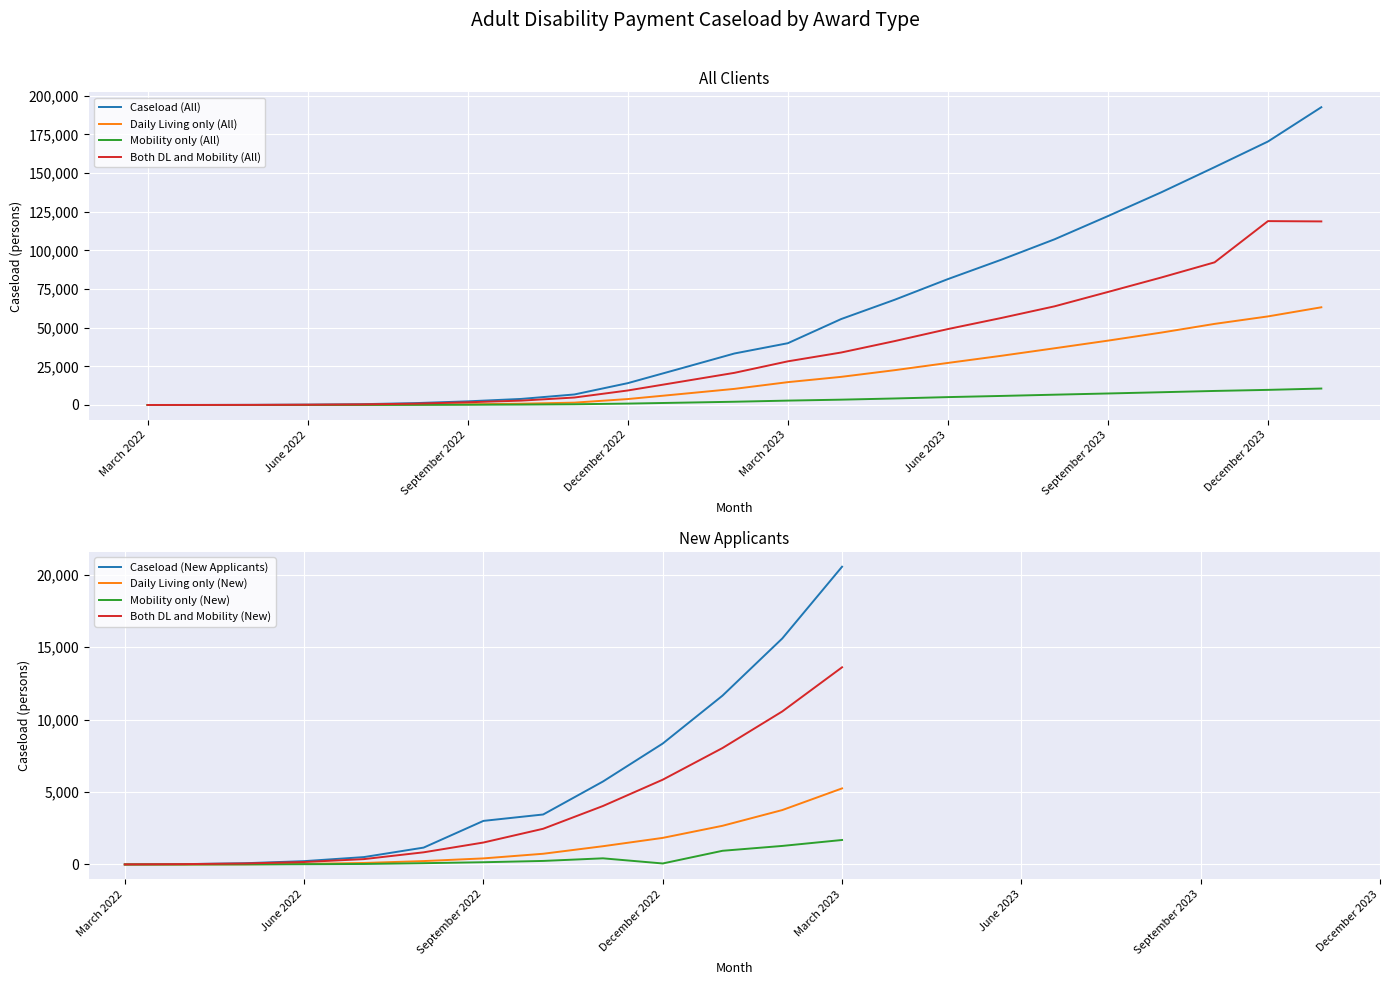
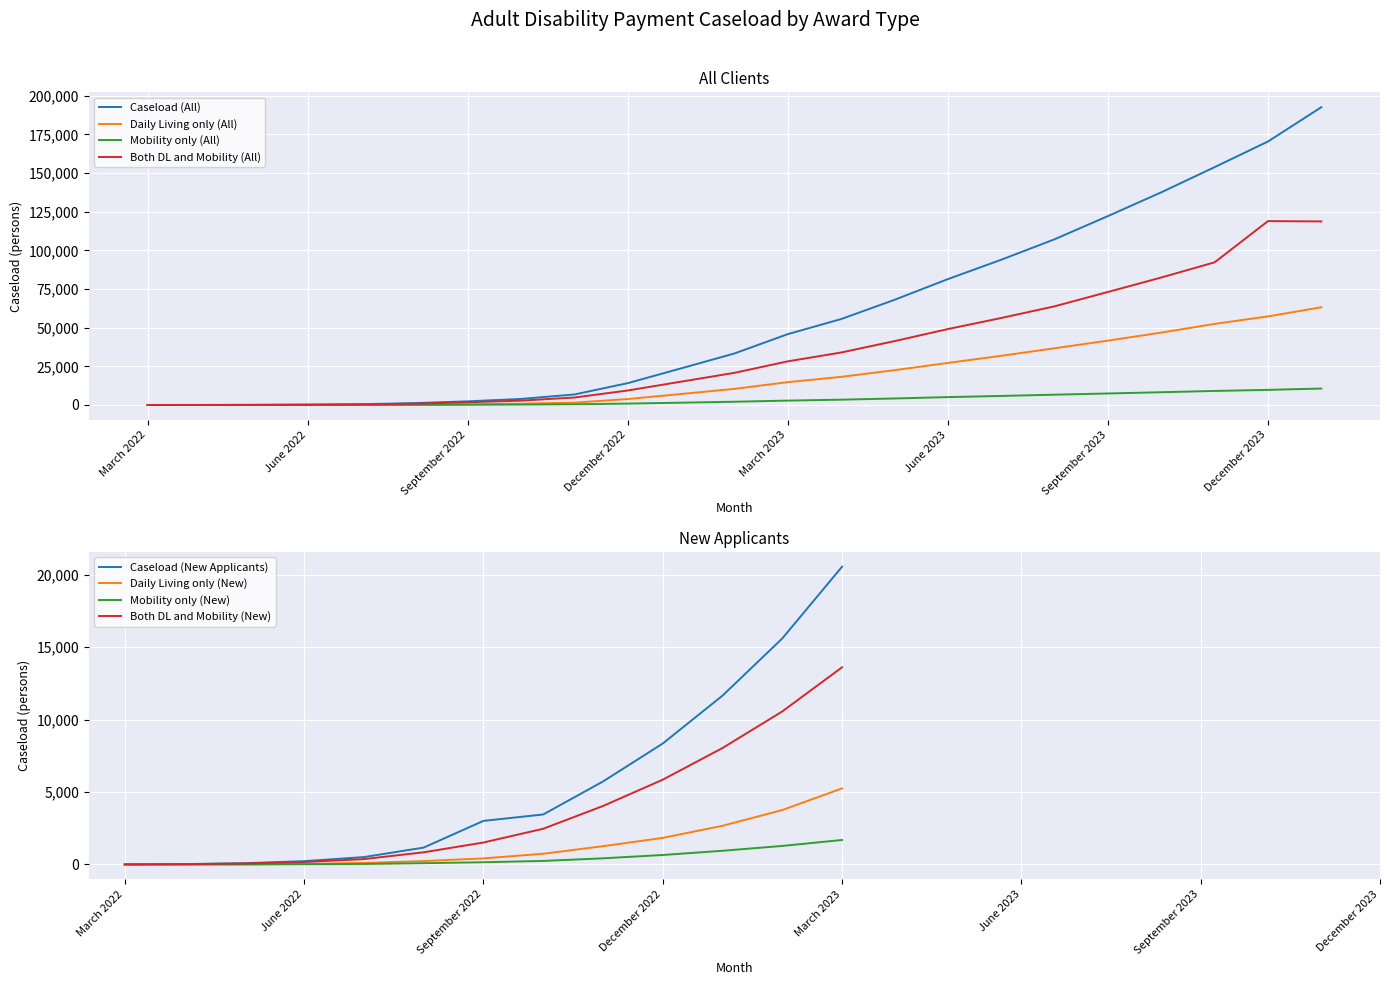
  {
    "All Clients": {
      "Caseload (All)": {
        "December 2022": "14,000",
-       "March 2023": "40,000",
+       "March 2023": "46,000",
        "June 2023": "81,000",
        "September 2023": "122,000",
        "December 2023": "170,000"
      },
      "Daily Living only (All)": {
        "December 2022": "4,000",
        "March 2023": "15,000",
        "June 2023": "27,000",
        "September 2023": "42,000",
        "December 2023": "57,000"
      },
      "Mobility only (All)": {
        "December 2022": "1,000",
        "March 2023": "3,000",
        "June 2023": "5,000",
        "September 2023": "7,000",
        "December 2023": "10,000"
      },
      "Both DL and Mobility (All)": {
        "December 2022": "9,000",
        "March 2023": "28,000",
        "June 2023": "49,000",
        "September 2023": "73,000",
        "December 2023": "119,000"
      }
    },
    "New Applicants": {
      "Caseload (New Applicants)": {
        "September 2022": "3,000",
        "December 2022": "8,300",
        "March 2023": "20,500"
      },
      "Daily Living only (New)": {
        "September 2022": "400",
        "December 2022": "1,800",
        "March 2023": "5,300"
      },
      "Mobility only (New)": {
        "September 2022": "200",
-       "December 2022": "100",
+       "December 2022": "700",
        "March 2023": "1,700"
      },
      "Both DL and Mobility (New)": {
        "September 2022": "1,500",
        "December 2022": "5,900",
        "March 2023": "13,600"
      }
    }
  }
